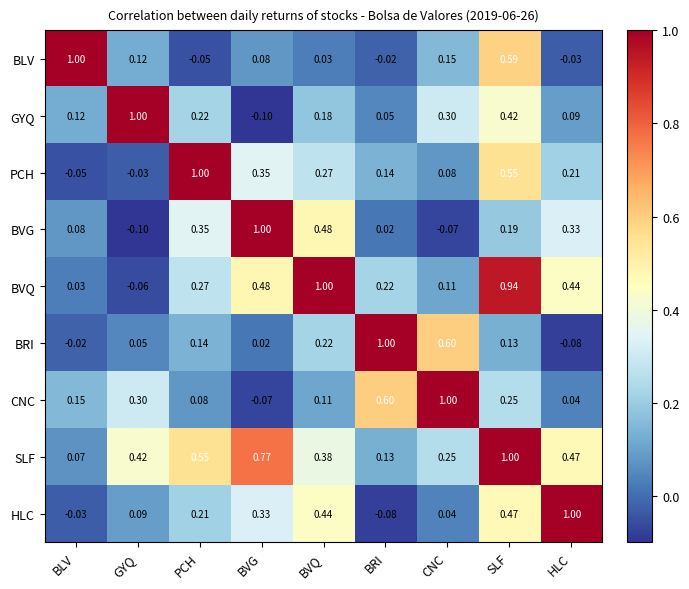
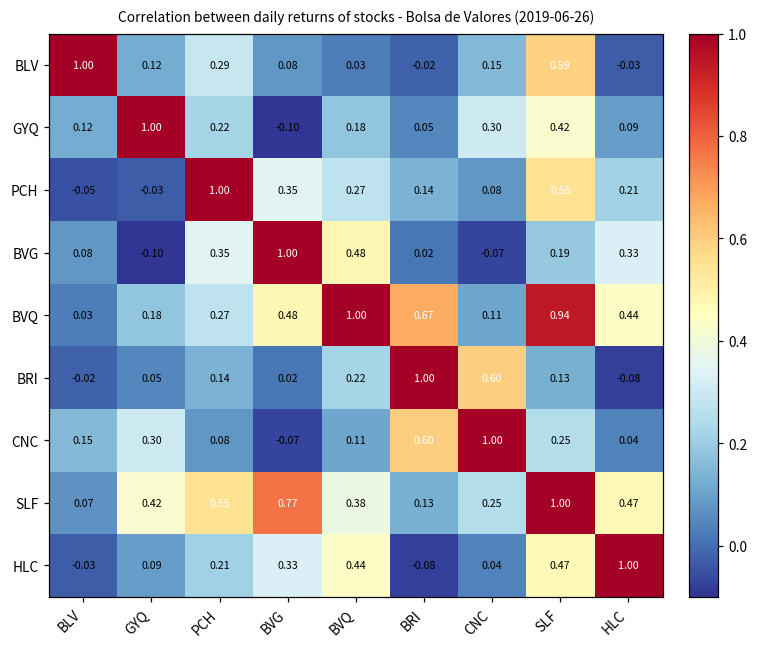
  {
    "BLV": {
      "BLV": 1.00,
      "GYQ": 0.12,
-     "PCH": -0.05,
+     "PCH": 0.29,
      "BVG": 0.08,
      "BVQ": 0.03,
      "BRI": -0.02,
      "CNC": 0.15,
      "SLF": 0.59,
      "HLC": -0.03
    },
    "GYQ": {
      "BLV": 0.12,
      "GYQ": 1.00,
      "PCH": 0.22,
      "BVG": -0.10,
      "BVQ": 0.18,
      "BRI": 0.05,
      "CNC": 0.30,
      "SLF": 0.42,
      "HLC": 0.09
    },
    "PCH": {
      "BLV": -0.05,
      "GYQ": -0.03,
      "PCH": 1.00,
      "BVG": 0.35,
      "BVQ": 0.27,
      "BRI": 0.14,
      "CNC": 0.08,
      "SLF": 0.55,
      "HLC": 0.21
    },
    "BVG": {
      "BLV": 0.08,
      "GYQ": -0.10,
      "PCH": 0.35,
      "BVG": 1.00,
      "BVQ": 0.48,
      "BRI": 0.02,
      "CNC": -0.07,
      "SLF": 0.19,
      "HLC": 0.33
    },
    "BVQ": {
      "BLV": 0.03,
-     "GYQ": -0.06,
+     "GYQ": 0.18,
      "PCH": 0.27,
      "BVG": 0.48,
      "BVQ": 1.00,
-     "BRI": 0.22,
+     "BRI": 0.67,
      "CNC": 0.11,
      "SLF": 0.94,
      "HLC": 0.44
    },
    "BRI": {
      "BLV": -0.02,
      "GYQ": 0.05,
      "PCH": 0.14,
      "BVG": 0.02,
      "BVQ": 0.22,
      "BRI": 1.00,
      "CNC": 0.60,
      "SLF": 0.13,
      "HLC": -0.08
    },
    "CNC": {
      "BLV": 0.15,
      "GYQ": 0.30,
      "PCH": 0.08,
      "BVG": -0.07,
      "BVQ": 0.11,
      "BRI": 0.60,
      "CNC": 1.00,
      "SLF": 0.25,
      "HLC": 0.04
    },
    "SLF": {
      "BLV": 0.07,
      "GYQ": 0.42,
      "PCH": 0.55,
      "BVG": 0.77,
      "BVQ": 0.38,
      "BRI": 0.13,
      "CNC": 0.25,
      "SLF": 1.00,
      "HLC": 0.47
    },
    "HLC": {
      "BLV": -0.03,
      "GYQ": 0.09,
      "PCH": 0.21,
      "BVG": 0.33,
      "BVQ": 0.44,
      "BRI": -0.08,
      "CNC": 0.04,
      "SLF": 0.47,
      "HLC": 1.00
    }
  }
